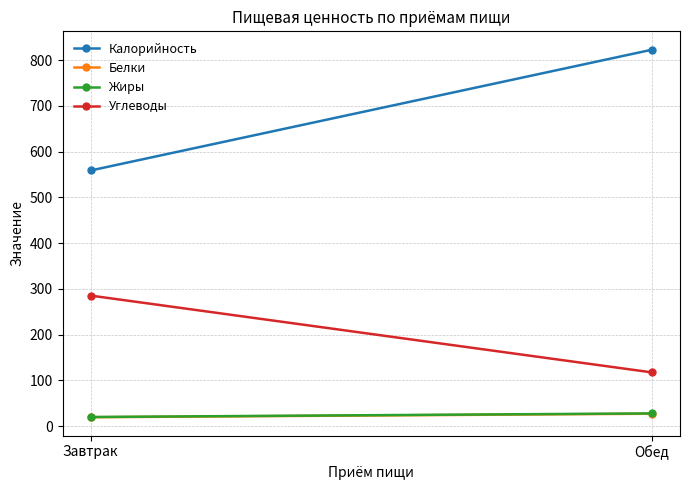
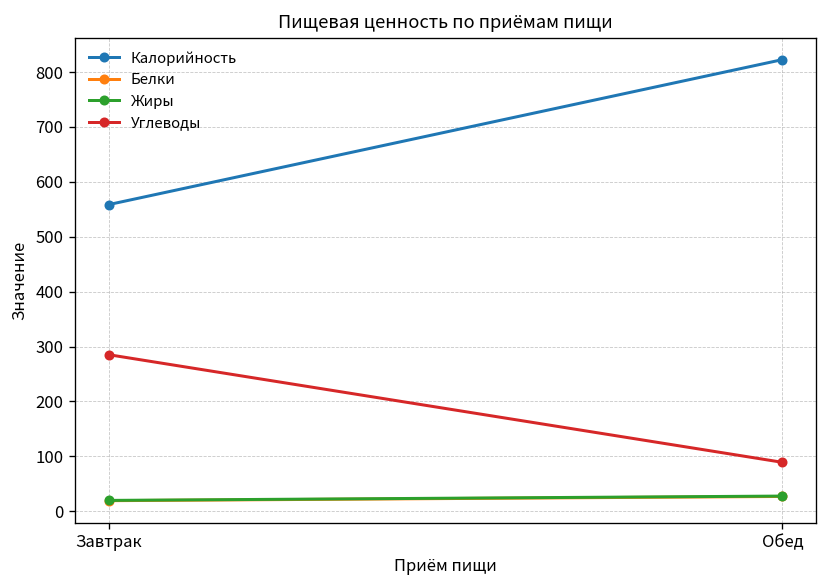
  {
    "Калорийность": {
      "Завтрак": 560,
      "Обед": 820
    },
    "Углеводы": {
      "Завтрак": 290,
-     "Обед": 120
+     "Обед": 90
    }
  }
